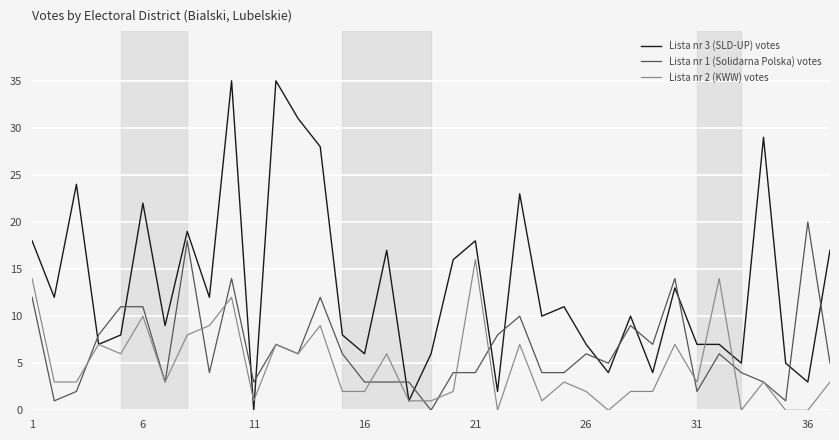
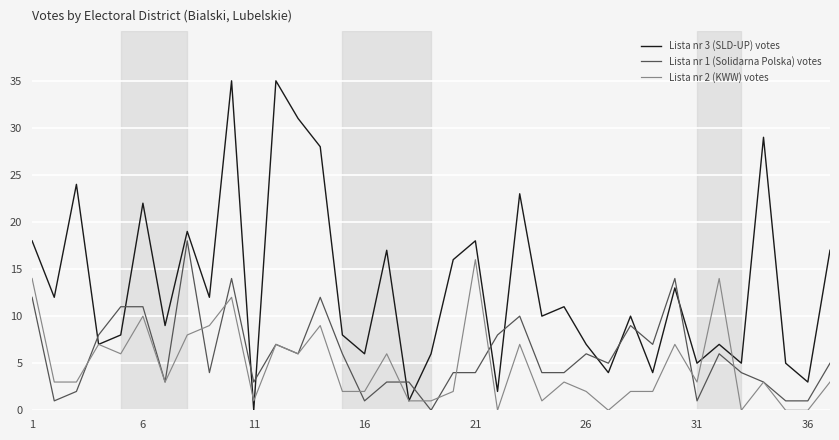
  {
    "Lista nr 3 (SLD-UP) votes": {
      "1": 18,
      "6": 22,
      "11": 0,
      "16": 6,
      "21": 18,
      "26": 7,
-     "31": 7,
+     "31": 5,
      "36": 3
    },
    "Lista nr 1 (Solidarna Polska) votes": {
      "1": 12,
      "6": 11,
      "11": 3,
-     "16": 3,
+     "16": 1,
      "21": 4,
      "26": 6,
-     "31": 2,
-     "36": 20
+     "31": 1,
+     "36": 1
    },
    "Lista nr 2 (KWW) votes": {
      "1": 14,
      "6": 10,
      "11": 1,
      "16": 2,
      "21": 16,
      "26": 2,
      "31": 3,
      "36": 0
    }
  }
